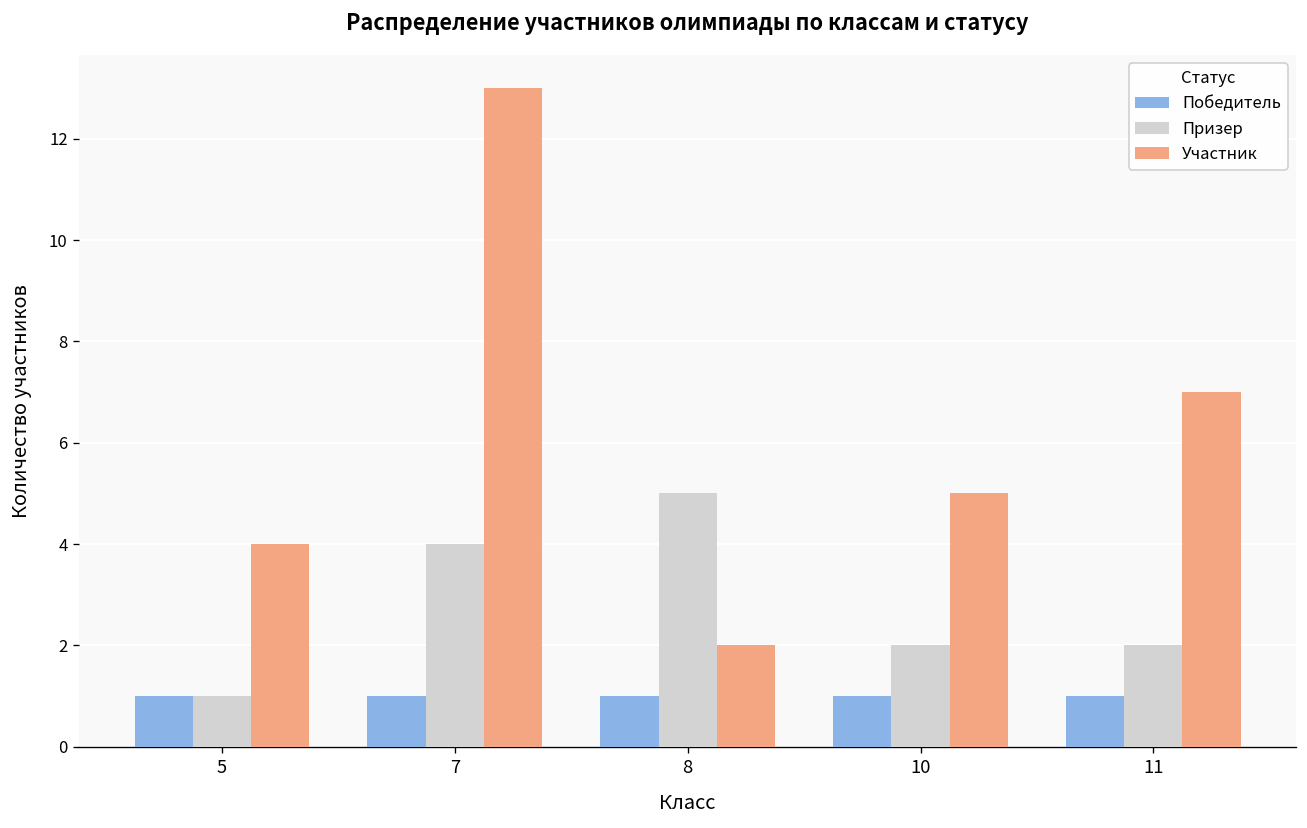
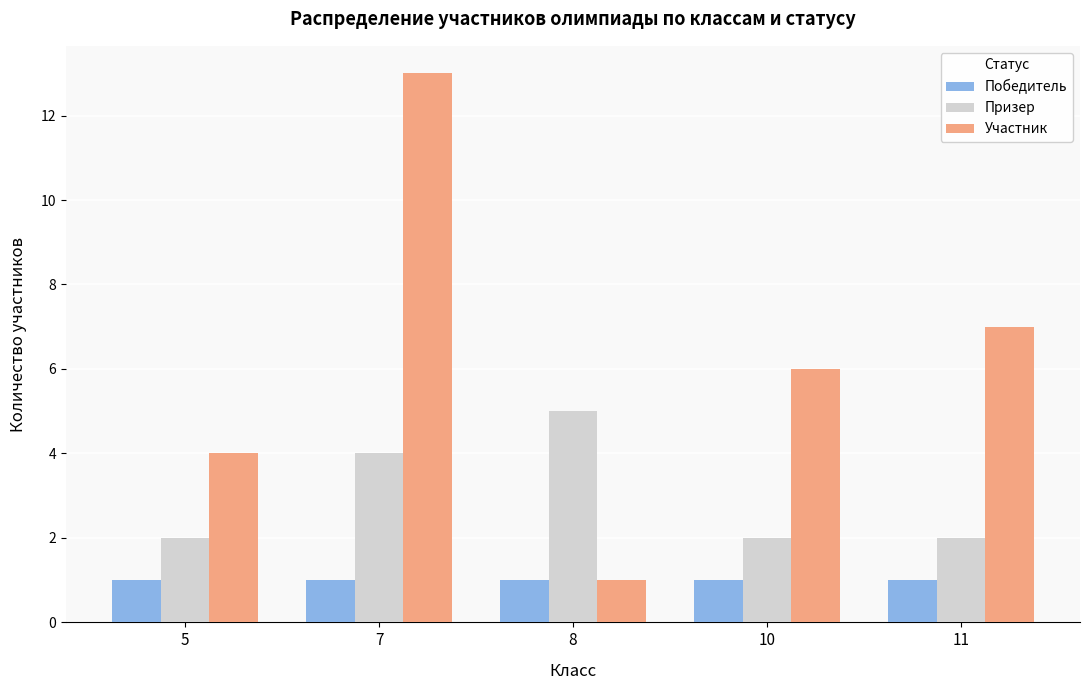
  {
    "Победитель": {
      "5": 1,
      "7": 1,
      "8": 1,
      "10": 1,
      "11": 1
    },
    "Призер": {
-     "5": 1,
+     "5": 2,
      "7": 4,
      "8": 5,
      "10": 2,
      "11": 2
    },
    "Участник": {
      "5": 4,
      "7": 13,
-     "8": 2,
-     "10": 5,
+     "8": 1,
+     "10": 6,
      "11": 7
    }
  }
